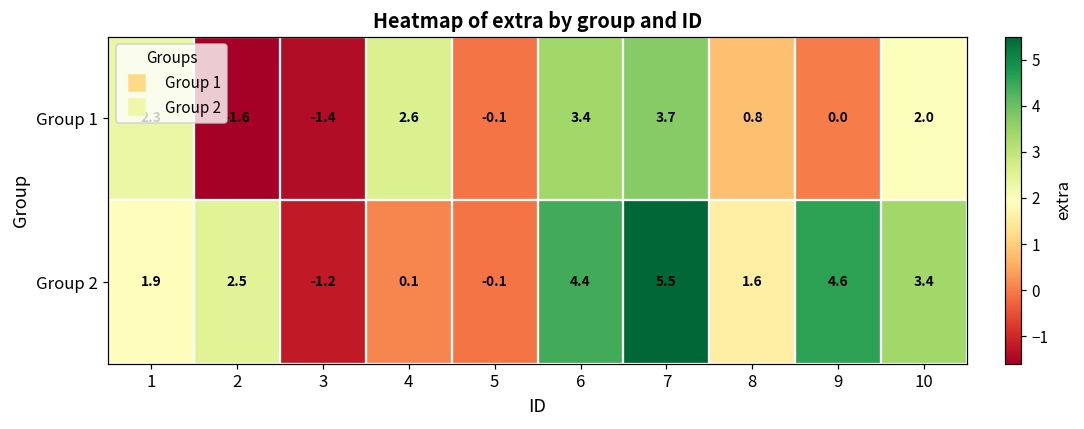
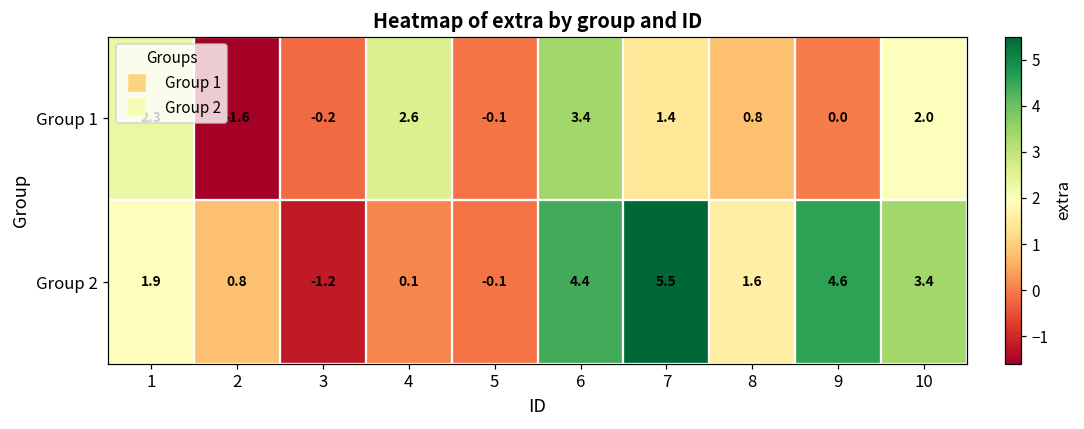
  {
    "Group 1": {
-     "3": -1.4,
+     "3": -0.2,
      "4": 2.6,
      "5": -0.1,
      "6": 3.4,
-     "7": 3.7,
+     "7": 1.4,
      "8": 0.8,
      "9": 0.0,
      "10": 2.0
    },
    "Group 2": {
      "1": 1.9,
-     "2": 2.5,
+     "2": 0.8,
      "3": -1.2,
      "4": 0.1,
      "5": -0.1,
      "6": 4.4,
      "7": 5.5,
      "8": 1.6,
      "9": 4.6,
      "10": 3.4
    }
  }
